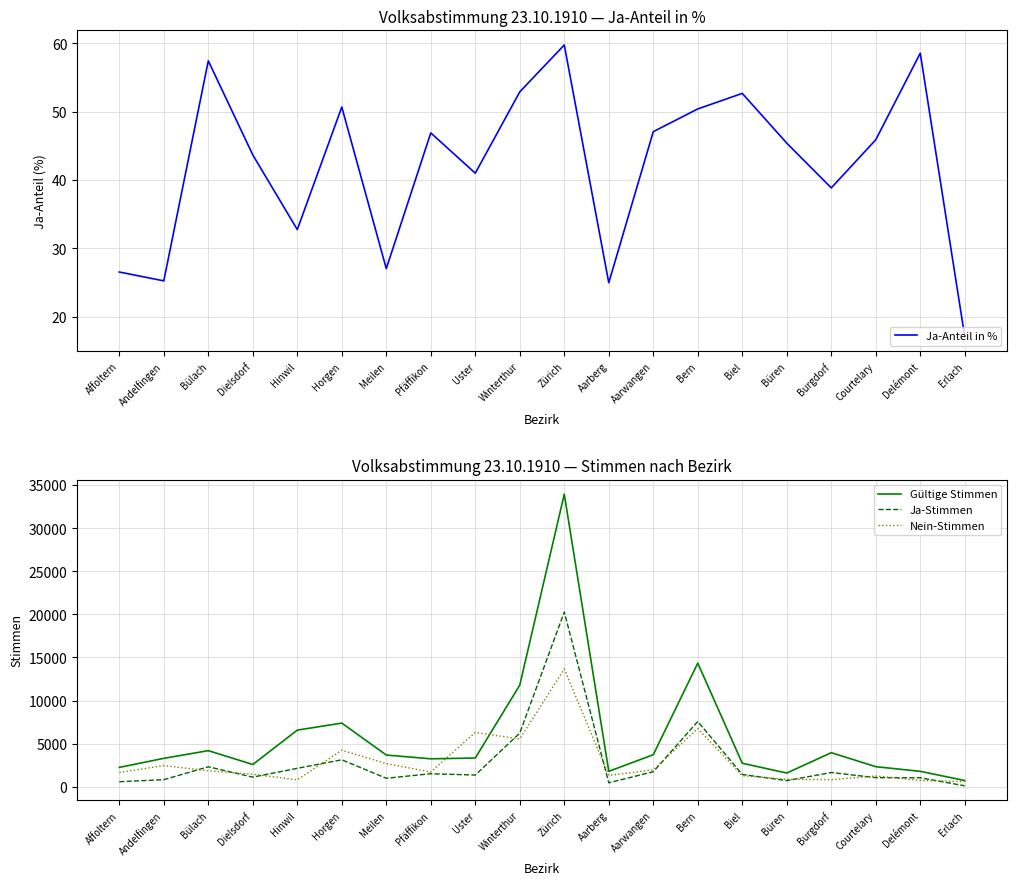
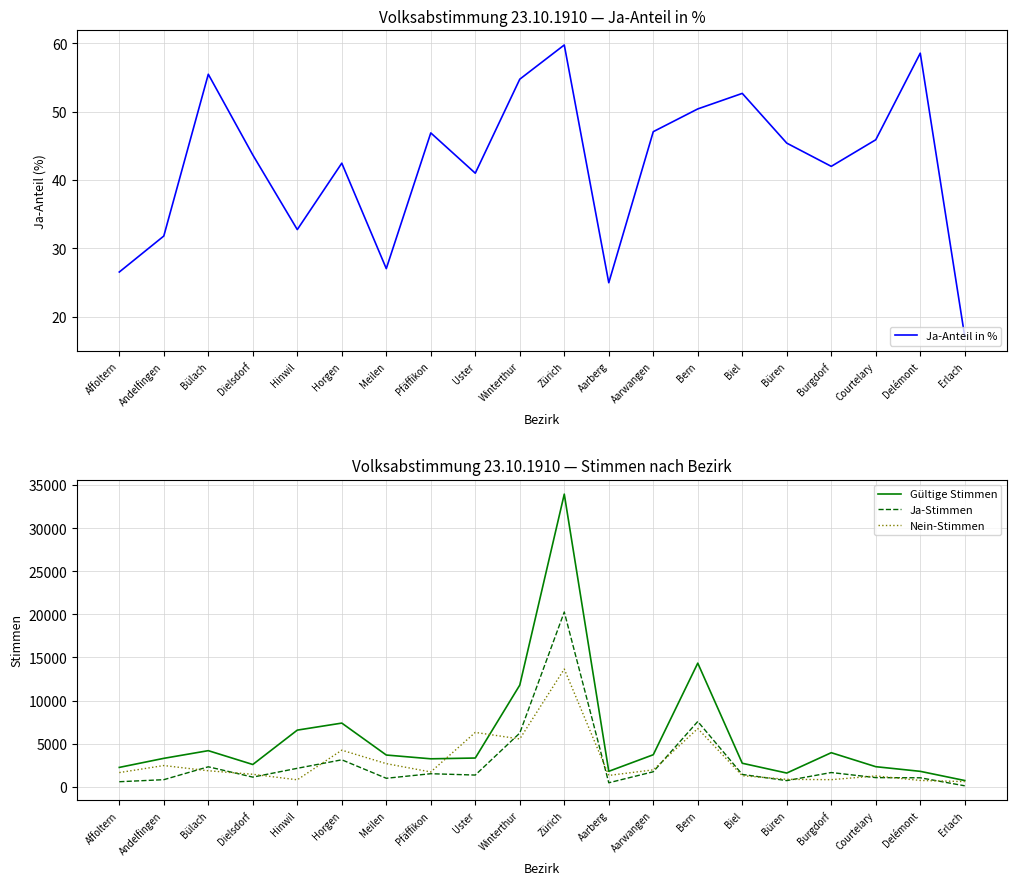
  {
    "Volksabstimmung 23.10.1910 — Ja-Anteil in %": {
      "Affoltern": 27,
-     "Andelfingen": 25,
-     "Bülach": 57,
+     "Andelfingen": 32,
+     "Bülach": 55,
      "Dielsdorf": 44,
      "Hinwil": 33,
-     "Horgen": 51,
+     "Horgen": 42,
      "Meilen": 27,
      "Pfäffikon": 47,
      "Uster": 41,
-     "Winterthur": 53,
+     "Winterthur": 55,
      "Zürich": 60,
      "Aarberg": 25,
      "Aarwangen": 47,
      "Bern": 50,
      "Biel": 53,
      "Büren": 45,
-     "Burgdorf": 39,
+     "Burgdorf": 42,
      "Courtelary": 46,
      "Delémont": 59
    },
    "Volksabstimmung 23.10.1910 — Stimmen nach Bezirk": {
      "Nein-Stimmen": {
        "Affoltern": 2000,
        "Andelfingen": 2000,
        "Bülach": 2000,
        "Dielsdorf": 1000,
        "Hinwil": 1000,
        "Horgen": 4000,
        "Meilen": 3000,
        "Uster": 6000,
        "Winterthur": 6000,
        "Zürich": 14000,
        "Aarberg": 1000,
        "Bern": 7000,
        "Burgdorf": 1000,
        "Delémont": 1000
      }
    }
  }
